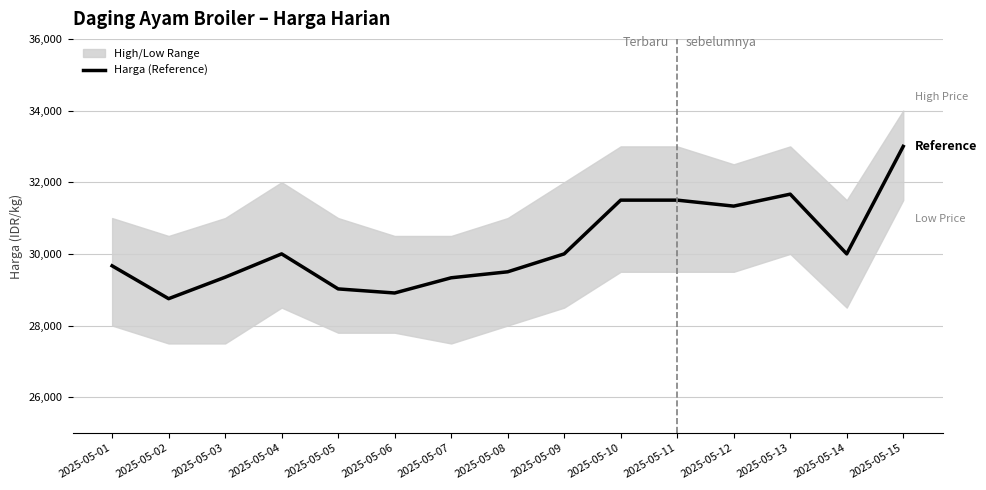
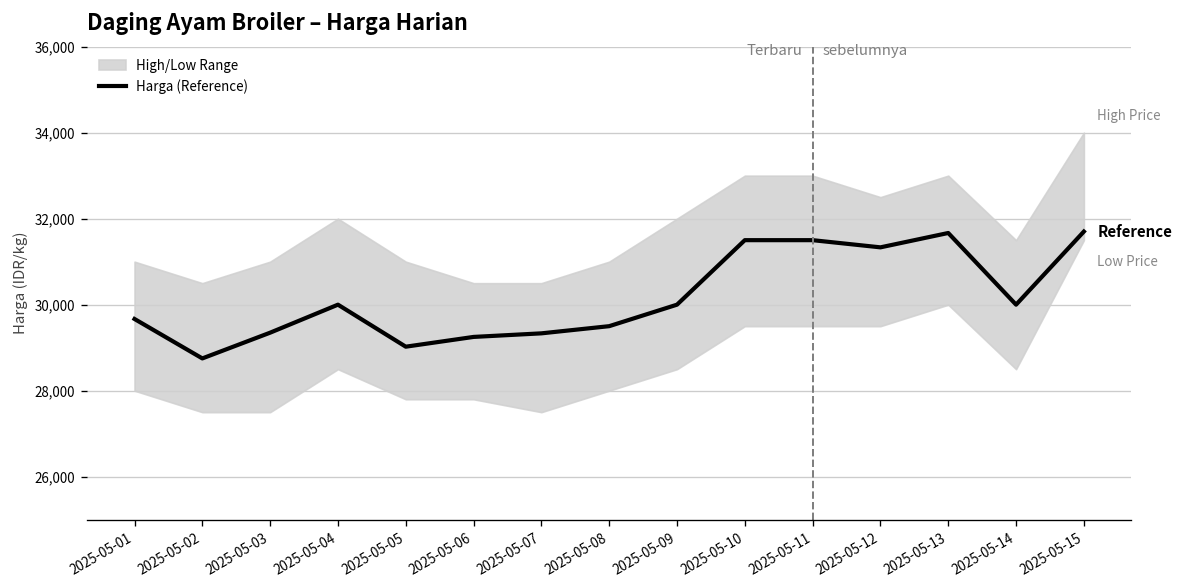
  {
    "Harga (Reference)": {
      "2025-05-01": "29,700",
      "2025-05-02": "28,800",
      "2025-05-03": "29,300",
      "2025-05-04": "30,000",
      "2025-05-05": "29,000",
-     "2025-05-06": "28,900",
+     "2025-05-06": "29,300",
      "2025-05-07": "29,300",
      "2025-05-08": "29,500",
      "2025-05-09": "30,000",
      "2025-05-10": "31,500",
      "2025-05-11": "31,500",
      "2025-05-12": "31,300",
      "2025-05-13": "31,700",
      "2025-05-14": "30,000",
-     "2025-05-15": "33,000"
+     "2025-05-15": "31,700"
    }
  }
